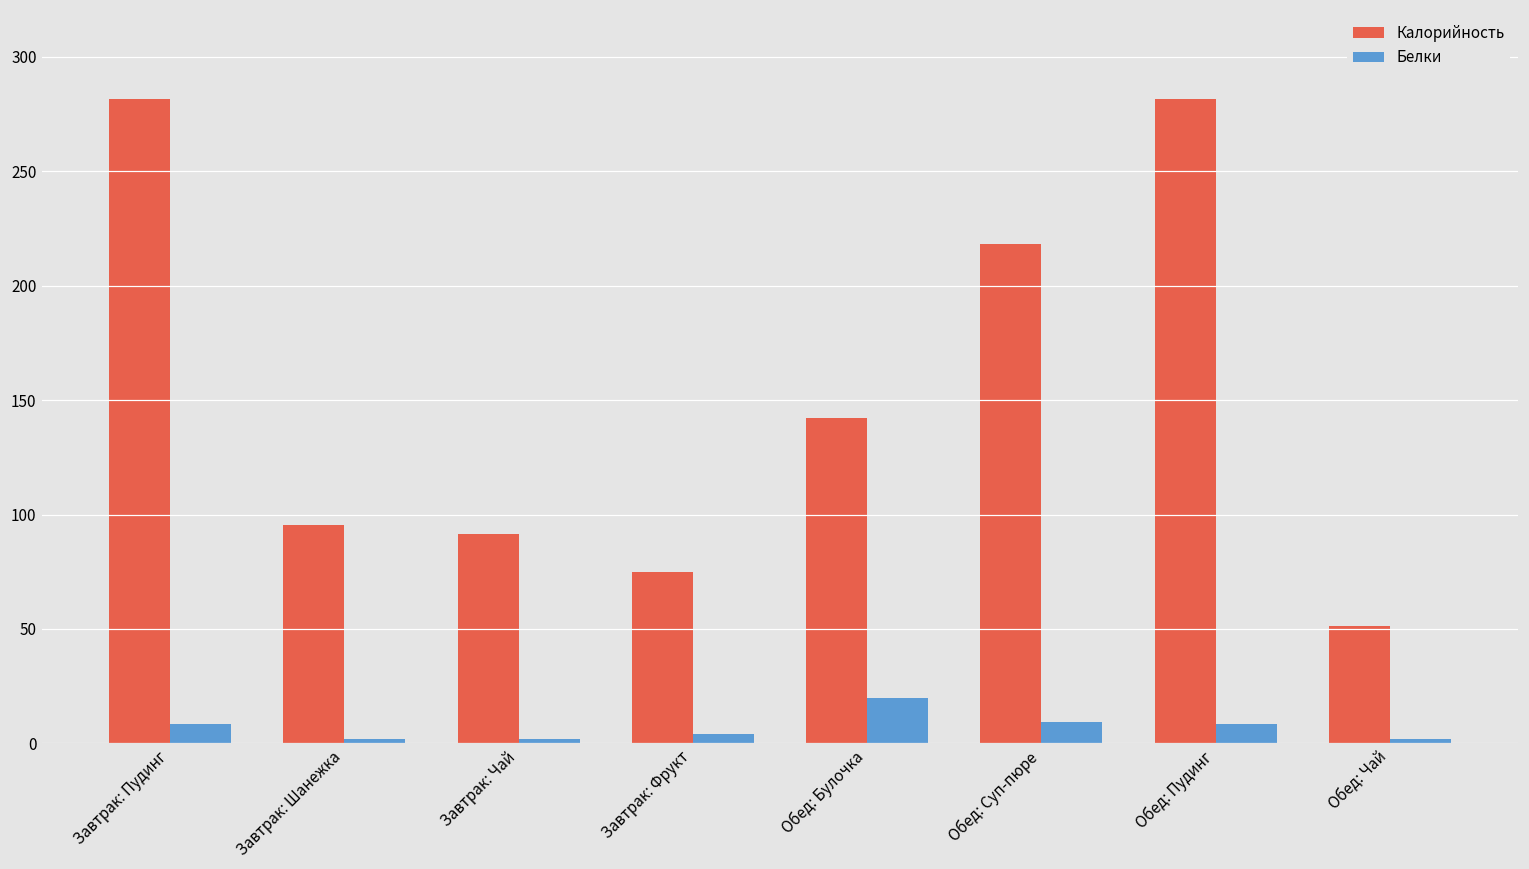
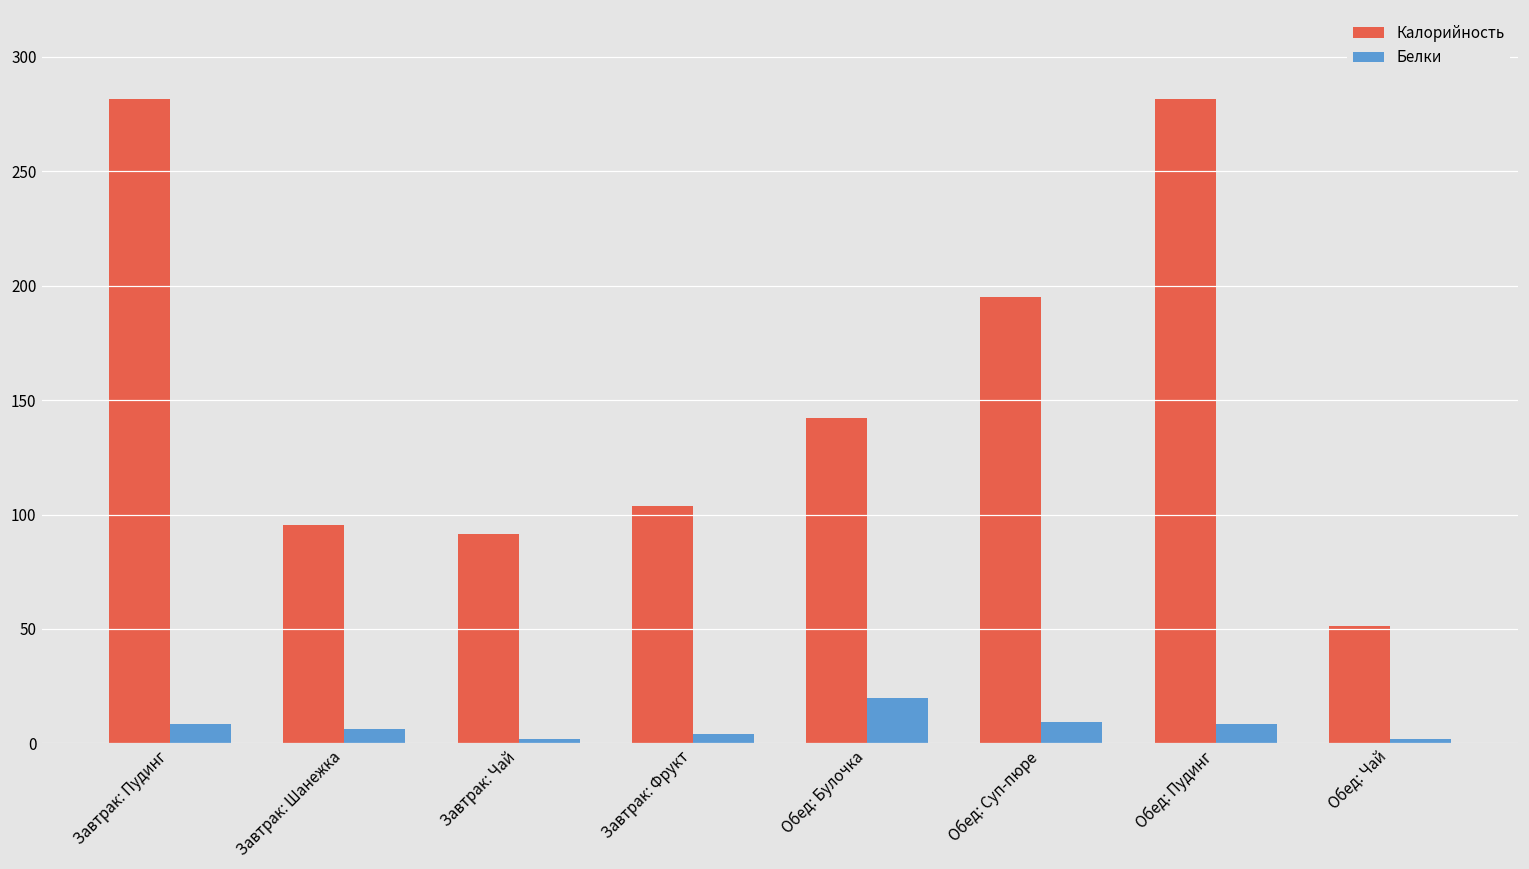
  {
    "Калорийность": {
      "Завтрак: Пудинг": 282,
      "Завтрак: Шанежка": 95,
      "Завтрак: Чай": 91,
-     "Завтрак: Фрукт": 75,
+     "Завтрак: Фрукт": 104,
      "Обед: Булочка": 142,
-     "Обед: Суп-пюре": 218,
+     "Обед: Суп-пюре": 195,
      "Обед: Пудинг": 282,
      "Обед: Чай": 52
    },
    "Белки": {
      "Завтрак: Пудинг": 9,
-     "Завтрак: Шанежка": 2,
+     "Завтрак: Шанежка": 6,
      "Завтрак: Чай": 2,
      "Завтрак: Фрукт": 4,
      "Обед: Булочка": 20,
      "Обед: Суп-пюре": 9,
      "Обед: Пудинг": 9,
      "Обед: Чай": 2
    }
  }
